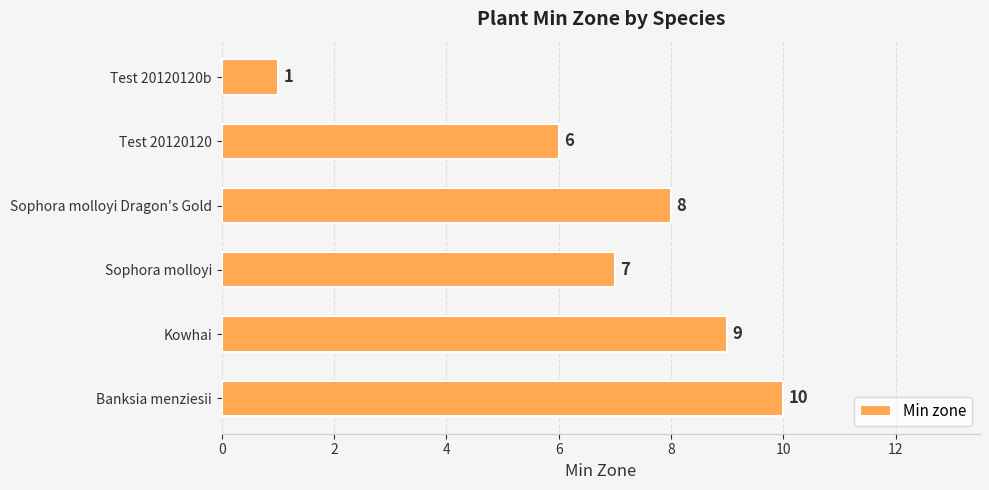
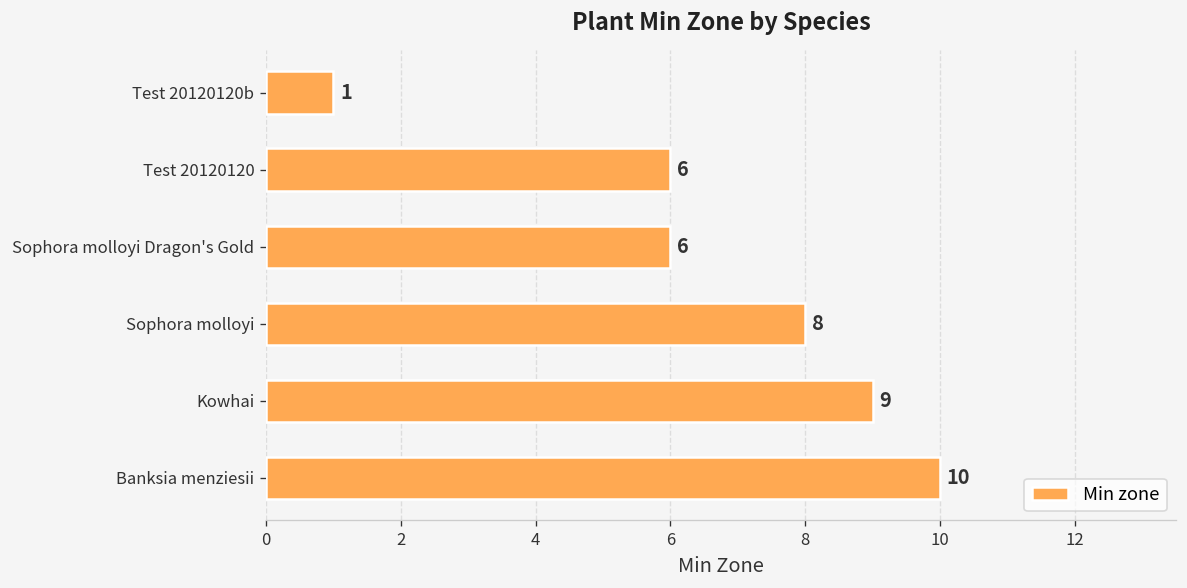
  {
    "Test 20120120b": 1,
    "Test 20120120": 6,
-   "Sophora molloyi Dragon's Gold": 8,
-   "Sophora molloyi": 7,
+   "Sophora molloyi Dragon's Gold": 6,
+   "Sophora molloyi": 8,
    "Kowhai": 9,
    "Banksia menziesii": 10
  }
